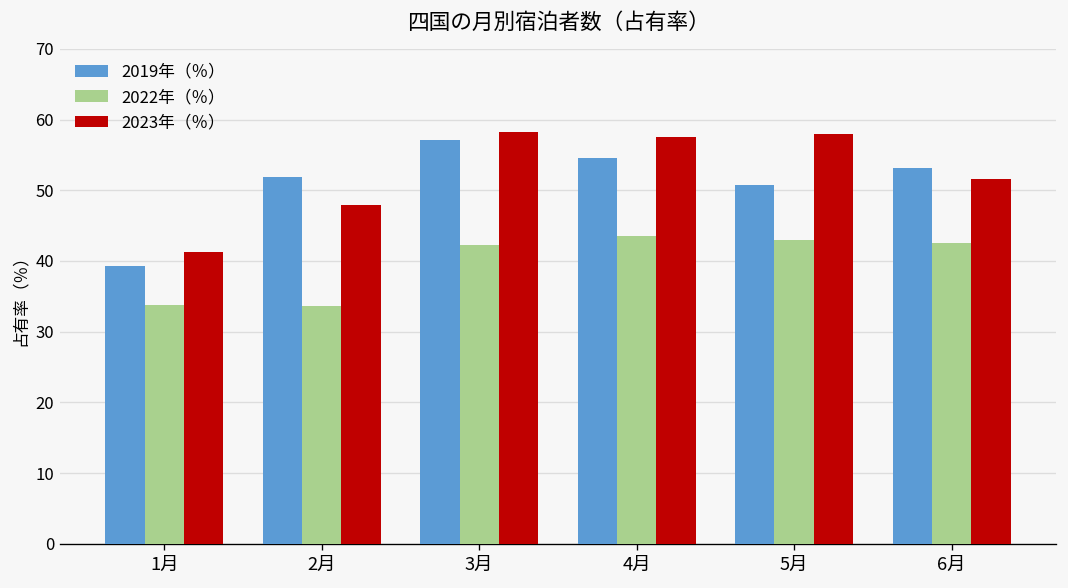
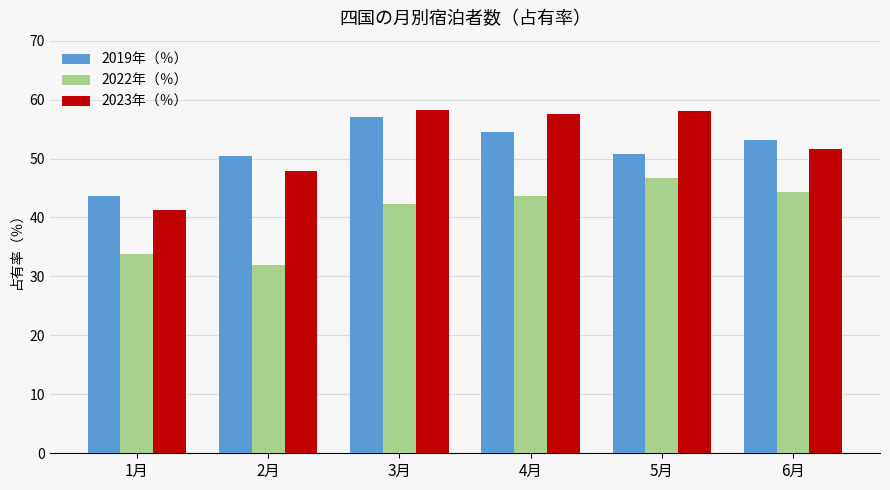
  {
    "2019年（％）": {
-     "1月": 39,
-     "2月": 52,
+     "1月": 44,
+     "2月": 51,
      "3月": 57,
      "4月": 55,
      "5月": 51,
      "6月": 53
    },
    "2022年（％）": {
      "1月": 34,
-     "2月": 34,
+     "2月": 32,
      "3月": 42,
      "4月": 44,
-     "5月": 43,
-     "6月": 43
+     "5月": 47,
+     "6月": 44
    },
    "2023年（％）": {
      "1月": 41,
      "2月": 48,
      "3月": 58,
      "4月": 58,
      "5月": 58,
      "6月": 52
    }
  }
